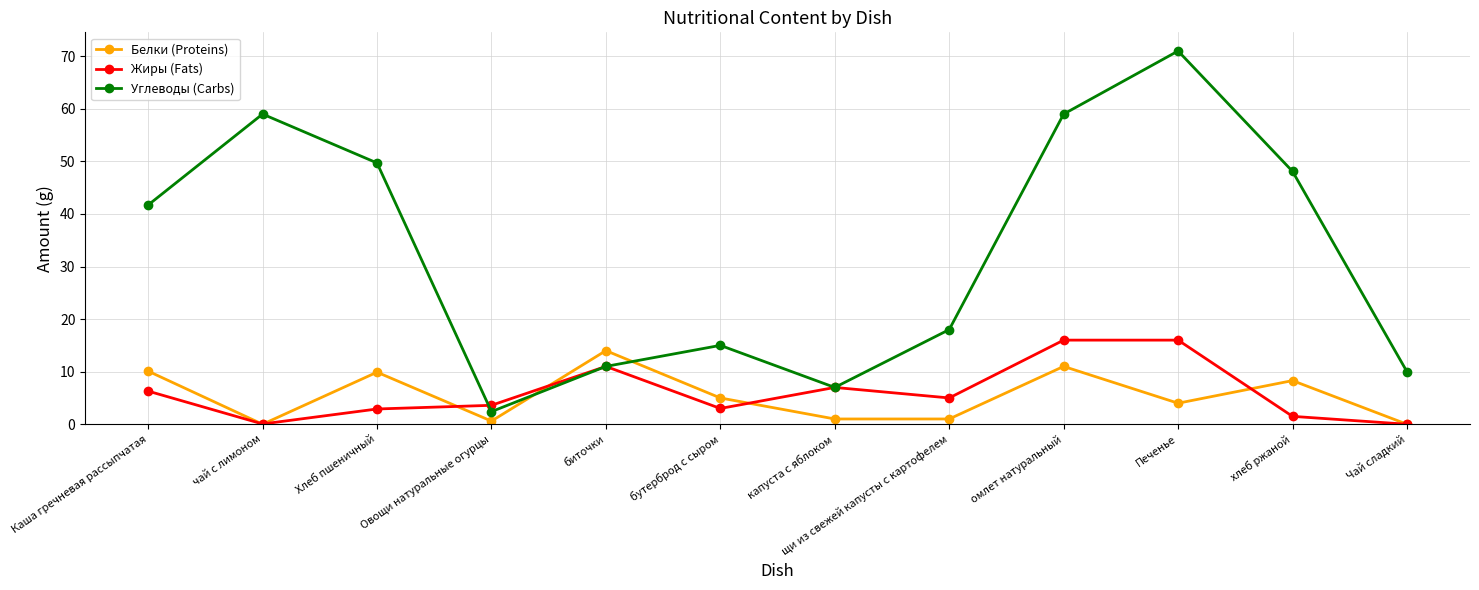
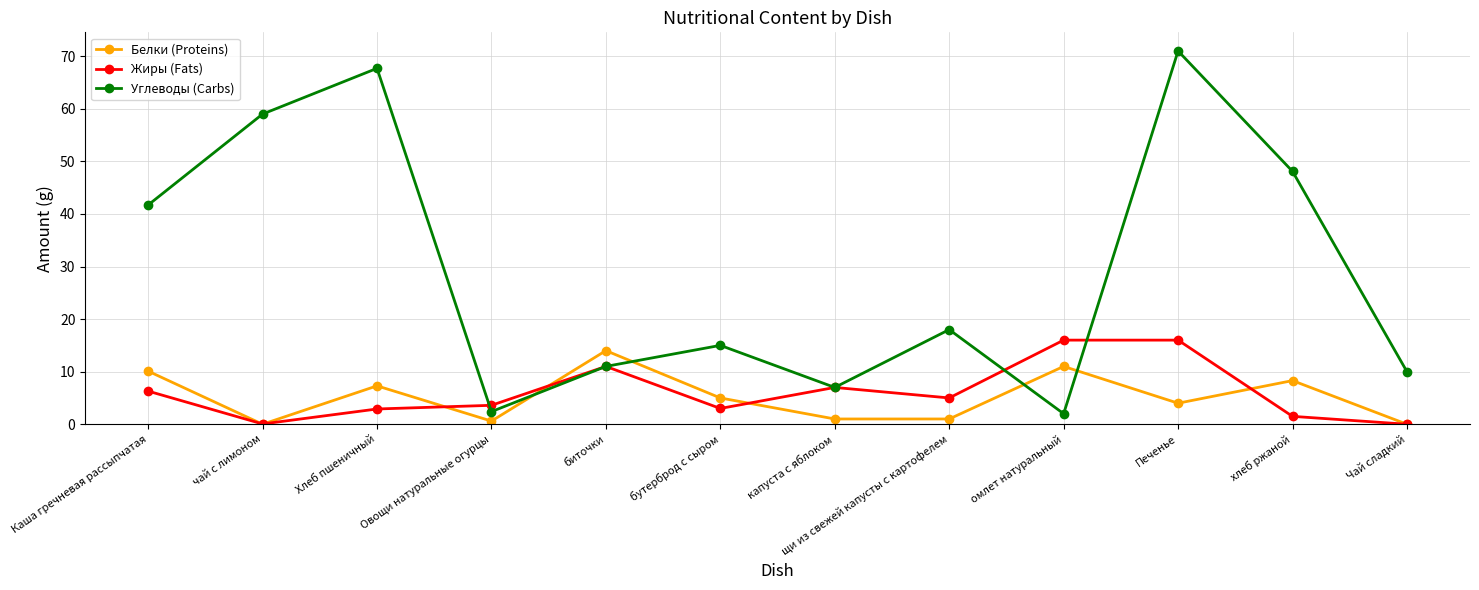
  {
    "Белки (Proteins)": {
      "Каша гречневая рассыпчатая": 10,
-     "Хлеб пшеничный": 10,
+     "Хлеб пшеничный": 7,
      "Овощи натуральные огурцы": 1,
      "биточки": 14,
      "бутерброд с сыром": 5,
      "капуста с яблоком": 1,
      "щи из свежей капусты с картофелем": 1,
      "омлет натуральный": 11,
      "Печенье": 4,
      "хлеб ржаной": 8
    },
    "Жиры (Fats)": {
      "Каша гречневая рассыпчатая": 6,
      "Хлеб пшеничный": 3,
      "Овощи натуральные огурцы": 4,
      "бутерброд с сыром": 3,
      "щи из свежей капусты с картофелем": 5,
      "омлет натуральный": 16,
      "Печенье": 16,
      "хлеб ржаной": 2
    },
    "Углеводы (Carbs)": {
      "Каша гречневая рассыпчатая": 42,
      "чай с лимоном": 59,
-     "Хлеб пшеничный": 50,
+     "Хлеб пшеничный": 68,
      "Овощи натуральные огурцы": 2,
      "бутерброд с сыром": 15,
      "щи из свежей капусты с картофелем": 18,
-     "омлет натуральный": 59,
+     "омлет натуральный": 2,
      "Печенье": 71,
      "хлеб ржаной": 48,
      "Чай сладкий": 10
    }
  }
